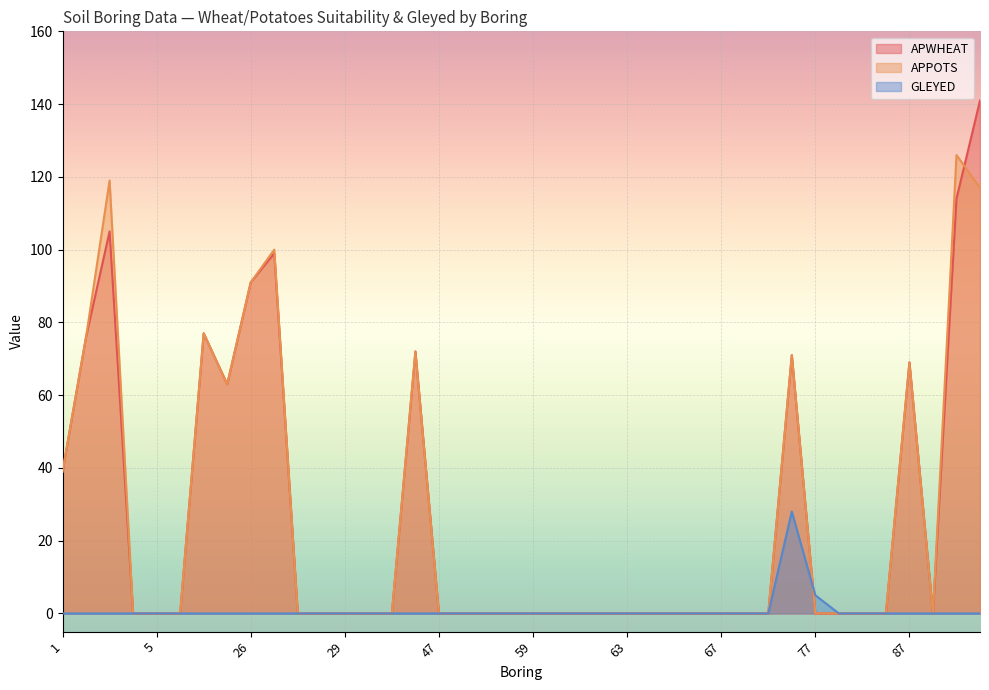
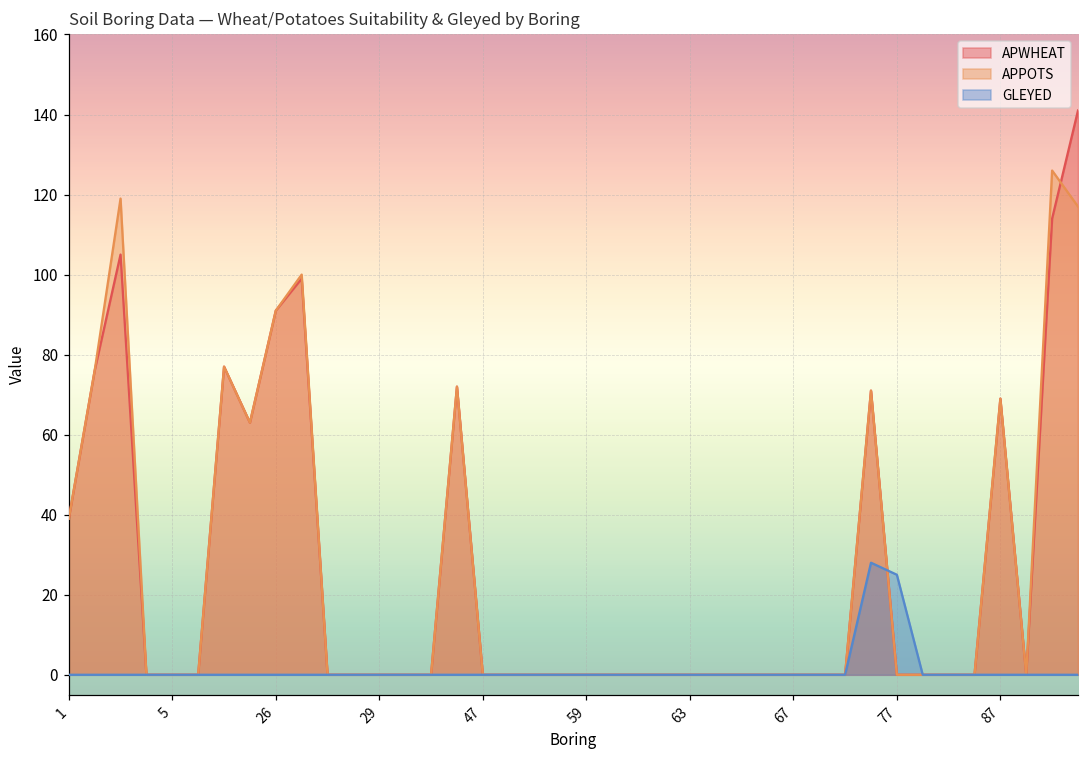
  {
    "GLEYED": {
      "1": 0,
      "26": 0,
-     "77": 5,
+     "77": 25,
      "87": 0
    }
  }
